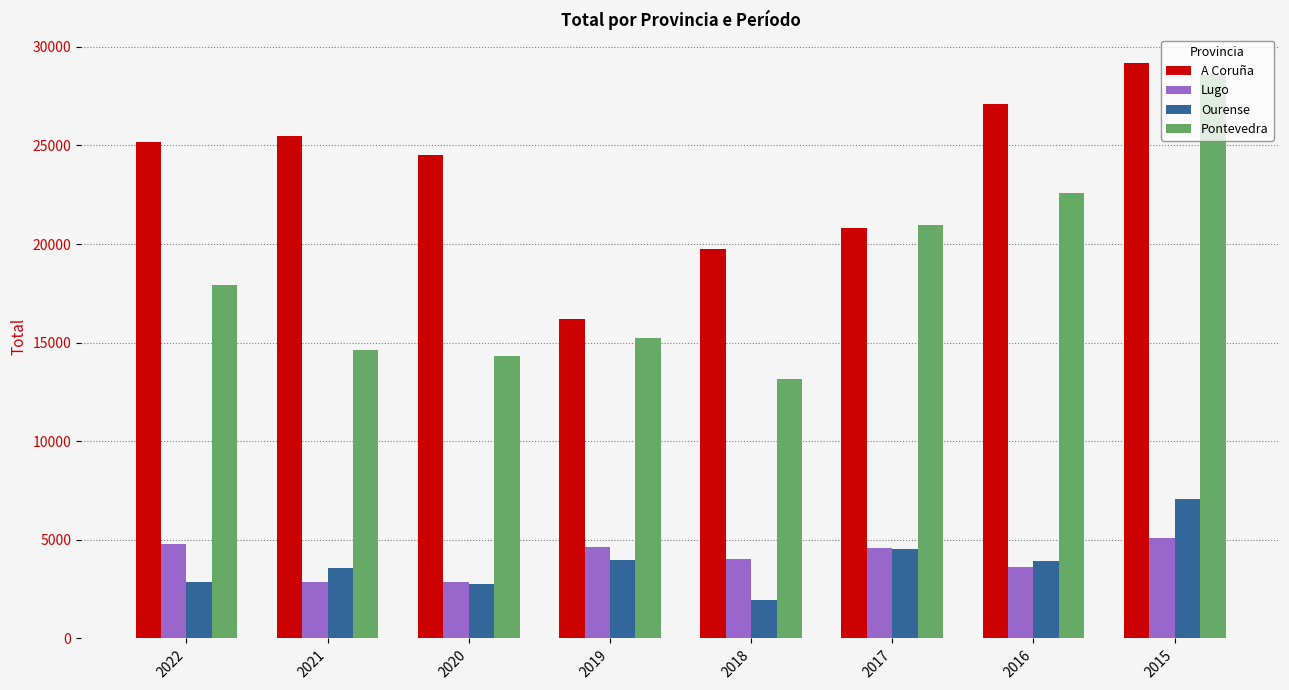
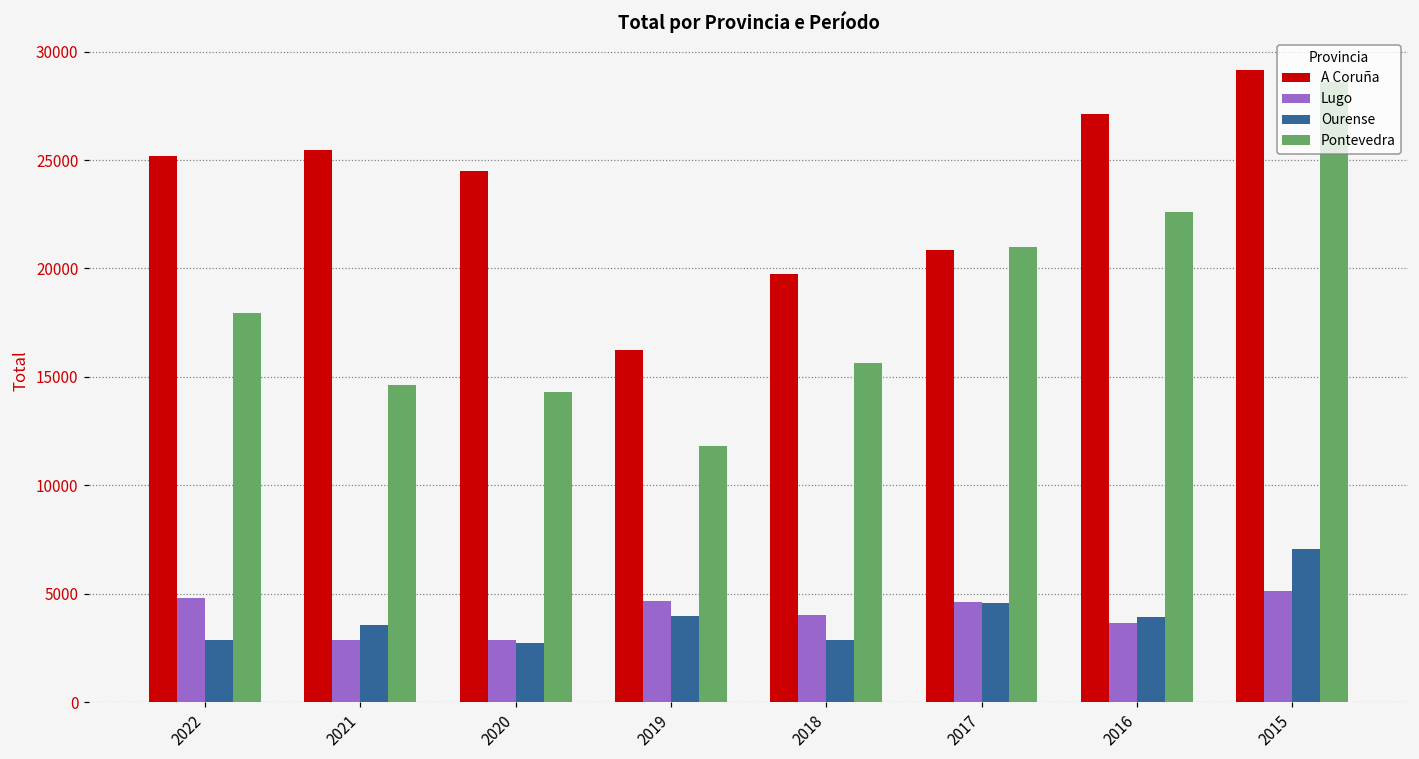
  {
    "A Coruña": {
      "2022": 25200,
      "2021": 25500,
      "2020": 24500,
      "2019": 16200,
      "2018": 19800,
      "2017": 20800,
      "2016": 27100,
      "2015": 29200
    },
    "Lugo": {
      "2022": 4800,
      "2021": 2900,
      "2020": 2900,
      "2019": 4700,
      "2018": 4000,
      "2017": 4600,
      "2016": 3600,
      "2015": 5100
    },
    "Ourense": {
      "2022": 2900,
      "2021": 3600,
      "2020": 2700,
      "2019": 4000,
-     "2018": 1900,
+     "2018": 2900,
      "2017": 4600,
      "2016": 3900,
      "2015": 7100
    },
    "Pontevedra": {
      "2022": 17900,
      "2021": 14600,
      "2020": 14300,
-     "2019": 15300,
-     "2018": 13200,
+     "2019": 11800,
+     "2018": 15700,
      "2017": 21000,
      "2016": 22600
    }
  }
